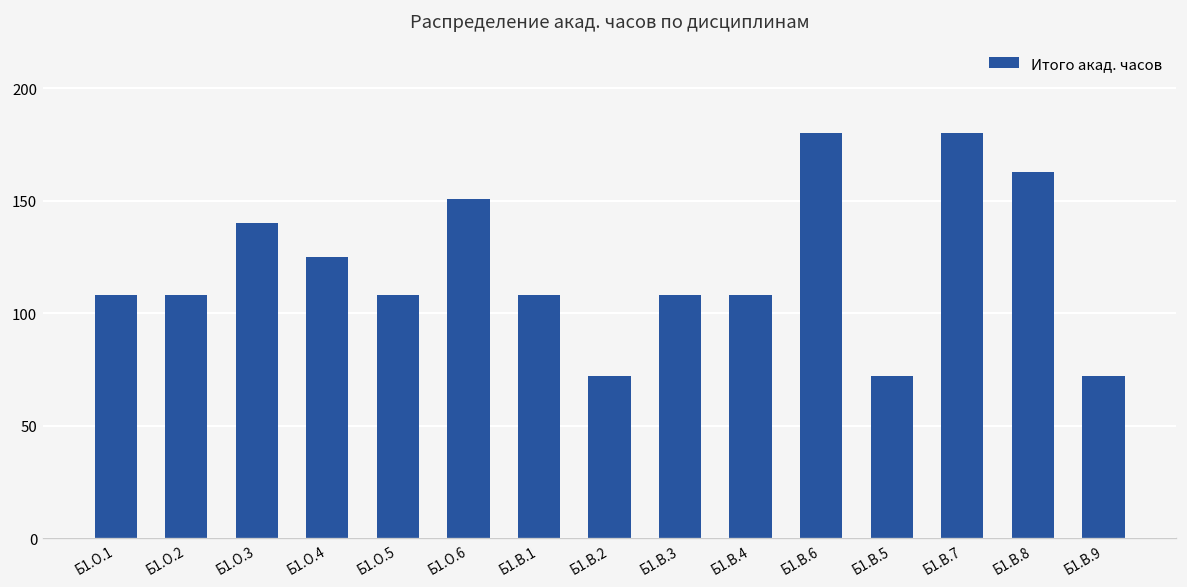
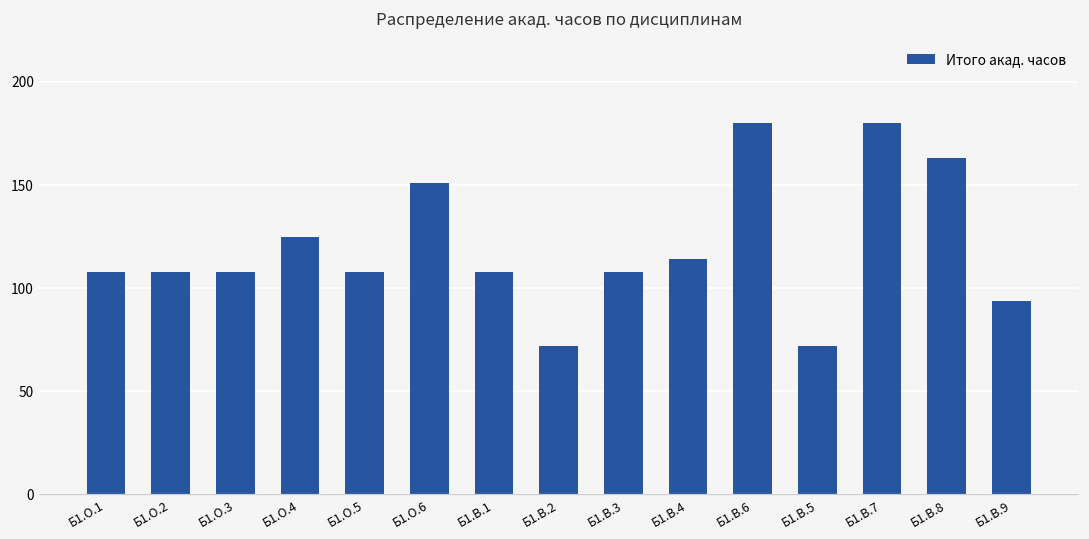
  {
    "Б1.О.1": 108,
    "Б1.О.2": 108,
-   "Б1.О.3": 140,
+   "Б1.О.3": 108,
    "Б1.О.4": 125,
    "Б1.О.5": 108,
    "Б1.О.6": 151,
    "Б1.В.1": 108,
    "Б1.В.2": 72,
    "Б1.В.3": 108,
-   "Б1.В.4": 108,
+   "Б1.В.4": 114,
    "Б1.В.6": 180,
    "Б1.В.5": 72,
    "Б1.В.7": 180,
    "Б1.В.8": 163,
-   "Б1.В.9": 72
+   "Б1.В.9": 94
  }
